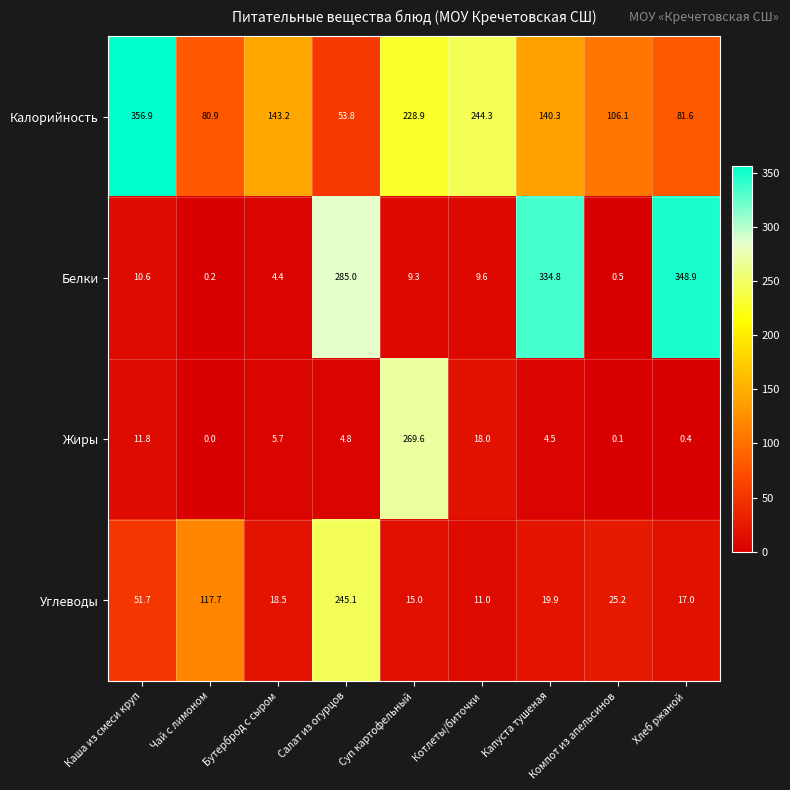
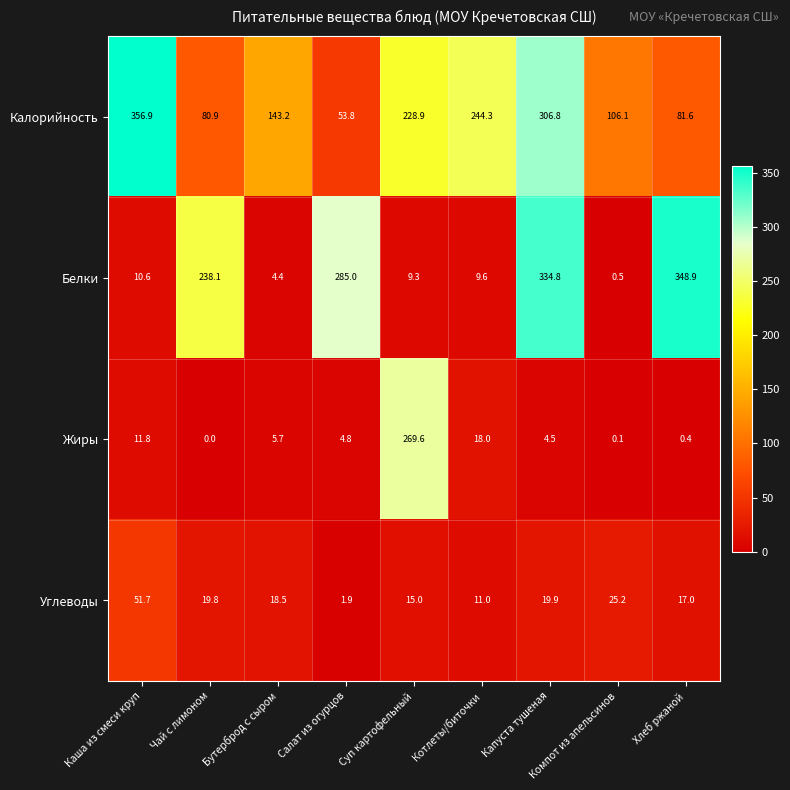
  {
    "Калорийность": {
      "Каша из смеси круп": 356.9,
      "Чай с лимоном": 80.9,
      "Бутерброд с сыром": 143.2,
      "Салат из огурцов": 53.8,
      "Суп картофельный": 228.9,
      "Котлеты/биточки": 244.3,
-     "Капуста тушеная": 140.3,
+     "Капуста тушеная": 306.8,
      "Компот из апельсинов": 106.1,
      "Хлеб ржаной": 81.6
    },
    "Белки": {
      "Каша из смеси круп": 10.6,
-     "Чай с лимоном": 0.2,
+     "Чай с лимоном": 238.1,
      "Бутерброд с сыром": 4.4,
      "Салат из огурцов": 285.0,
      "Суп картофельный": 9.3,
      "Котлеты/биточки": 9.6,
      "Капуста тушеная": 334.8,
      "Компот из апельсинов": 0.5,
      "Хлеб ржаной": 348.9
    },
    "Жиры": {
      "Каша из смеси круп": 11.8,
      "Чай с лимоном": 0.0,
      "Бутерброд с сыром": 5.7,
      "Салат из огурцов": 4.8,
      "Суп картофельный": 269.6,
      "Котлеты/биточки": 18.0,
      "Капуста тушеная": 4.5,
      "Компот из апельсинов": 0.1,
      "Хлеб ржаной": 0.4
    },
    "Углеводы": {
      "Каша из смеси круп": 51.7,
-     "Чай с лимоном": 117.7,
+     "Чай с лимоном": 19.8,
      "Бутерброд с сыром": 18.5,
-     "Салат из огурцов": 245.1,
+     "Салат из огурцов": 1.9,
      "Суп картофельный": 15.0,
      "Котлеты/биточки": 11.0,
      "Капуста тушеная": 19.9,
      "Компот из апельсинов": 25.2,
      "Хлеб ржаной": 17.0
    }
  }
